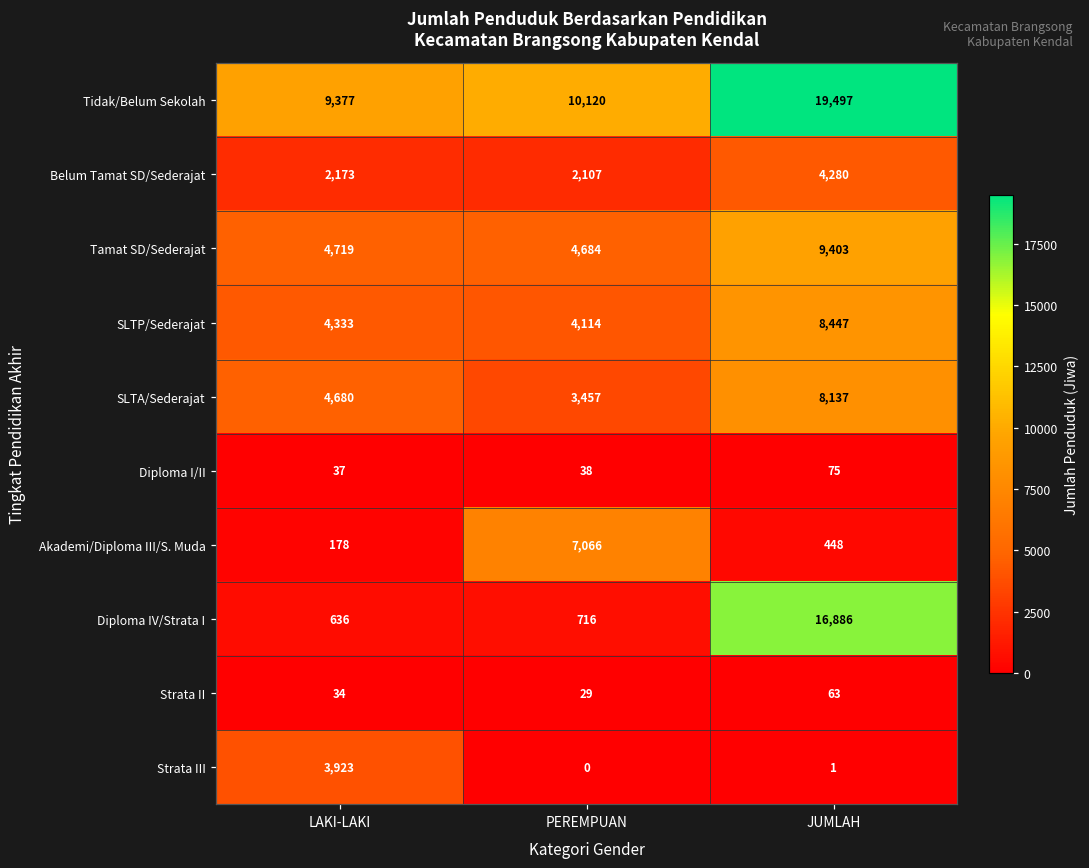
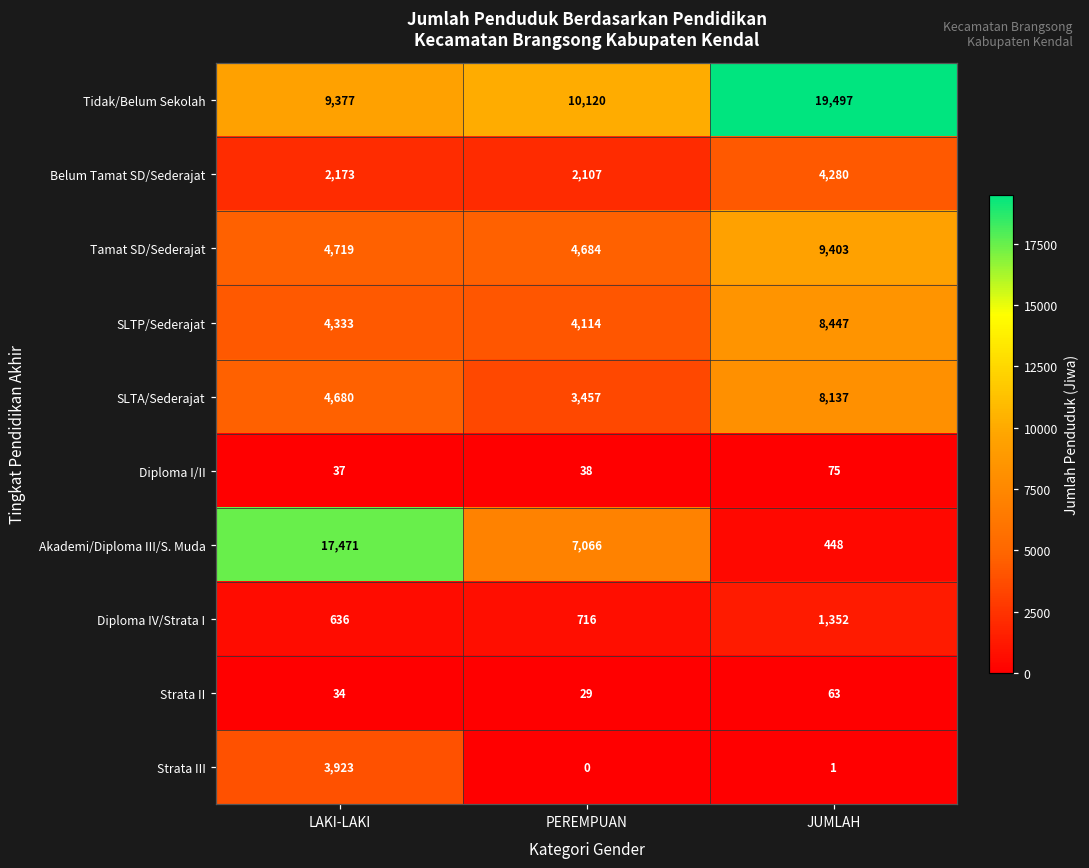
  {
    "Tidak/Belum Sekolah": {
      "LAKI-LAKI": "9,377",
      "PEREMPUAN": "10,120",
      "JUMLAH": "19,497"
    },
    "Belum Tamat SD/Sederajat": {
      "LAKI-LAKI": "2,173",
      "PEREMPUAN": "2,107",
      "JUMLAH": "4,280"
    },
    "Tamat SD/Sederajat": {
      "LAKI-LAKI": "4,719",
      "PEREMPUAN": "4,684",
      "JUMLAH": "9,403"
    },
    "SLTP/Sederajat": {
      "LAKI-LAKI": "4,333",
      "PEREMPUAN": "4,114",
      "JUMLAH": "8,447"
    },
    "SLTA/Sederajat": {
      "LAKI-LAKI": "4,680",
      "PEREMPUAN": "3,457",
      "JUMLAH": "8,137"
    },
    "Diploma I/II": {
      "LAKI-LAKI": "37",
      "PEREMPUAN": "38",
      "JUMLAH": "75"
    },
    "Akademi/Diploma III/S. Muda": {
-     "LAKI-LAKI": "178",
+     "LAKI-LAKI": "17,471",
      "PEREMPUAN": "7,066",
      "JUMLAH": "448"
    },
    "Diploma IV/Strata I": {
      "LAKI-LAKI": "636",
      "PEREMPUAN": "716",
-     "JUMLAH": "16,886"
+     "JUMLAH": "1,352"
    },
    "Strata II": {
      "LAKI-LAKI": "34",
      "PEREMPUAN": "29",
      "JUMLAH": "63"
    },
    "Strata III": {
      "LAKI-LAKI": "3,923",
      "PEREMPUAN": "0",
      "JUMLAH": "1"
    }
  }
